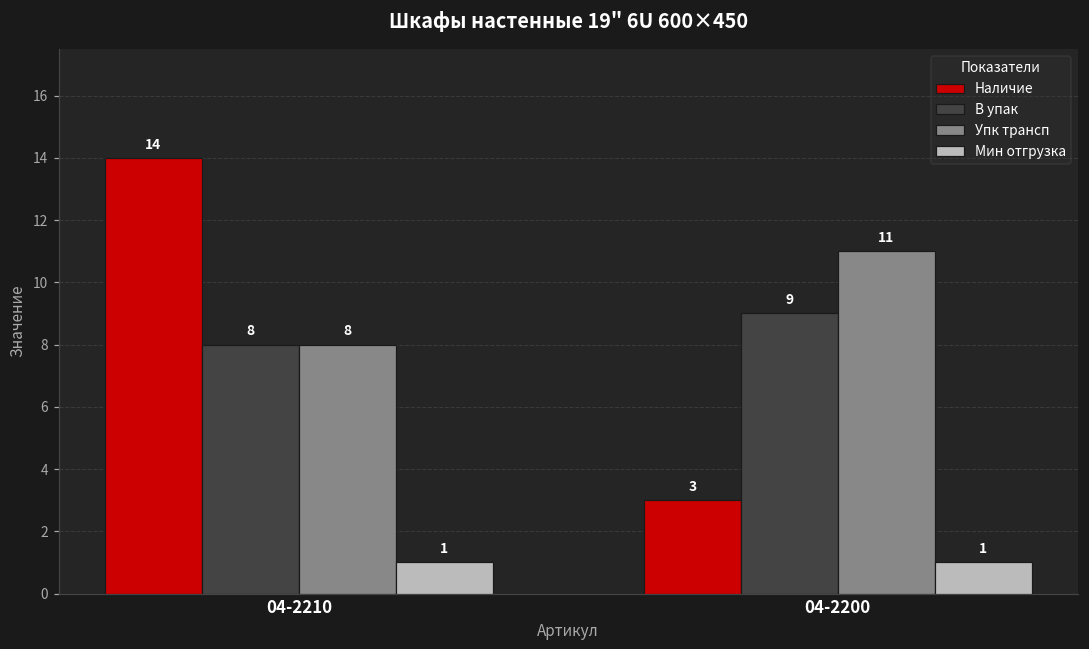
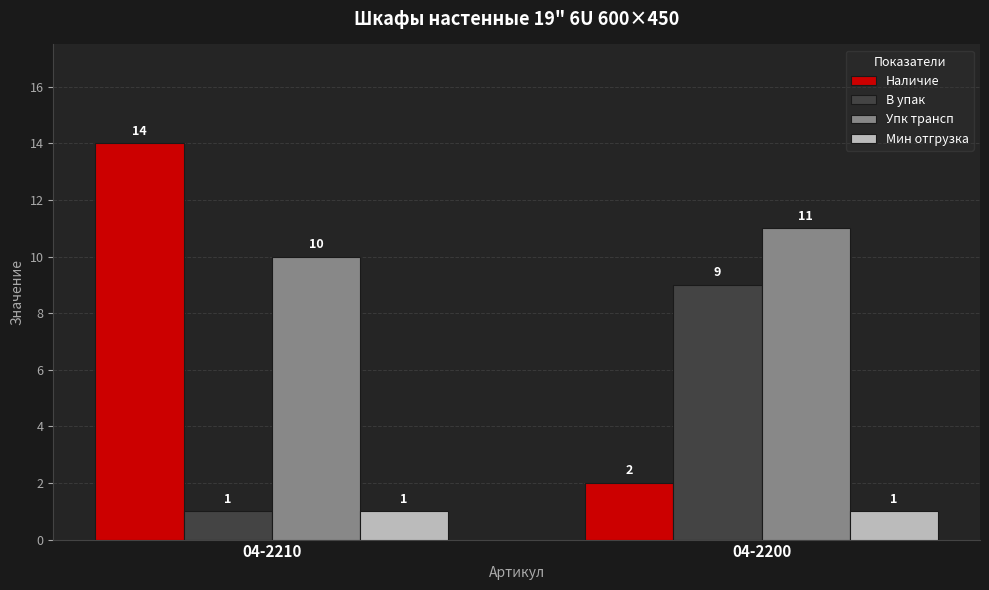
  {
    "Наличие": {
      "04-2210": 14,
-     "04-2200": 3
+     "04-2200": 2
    },
    "В упак": {
-     "04-2210": 8,
+     "04-2210": 1,
      "04-2200": 9
    },
    "Упк трансп": {
-     "04-2210": 8,
+     "04-2210": 10,
      "04-2200": 11
    },
    "Мин отгрузка": {
      "04-2210": 1,
      "04-2200": 1
    }
  }
